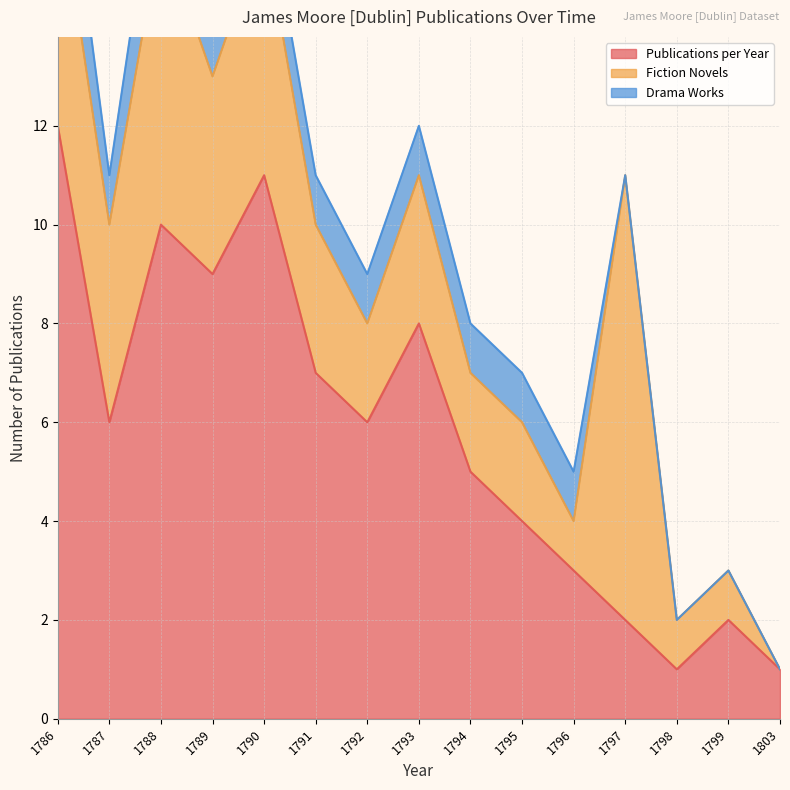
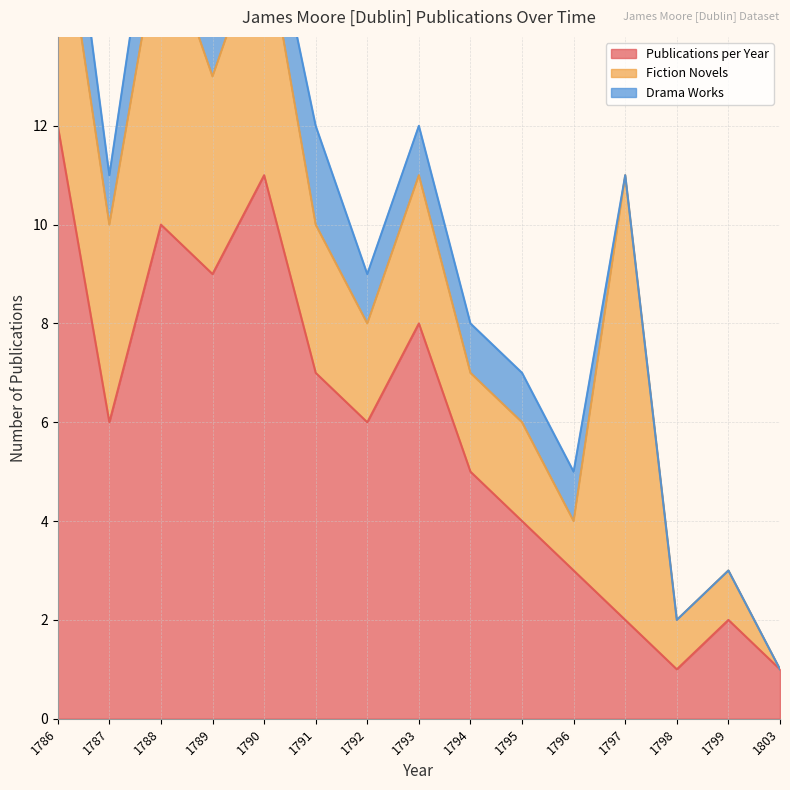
  {
    "Publications per Year": {
      "1786": 12,
      "1787": 6,
      "1788": 10,
      "1789": 9,
      "1790": 11,
      "1791": 7,
      "1792": 6,
      "1793": 8,
      "1794": 5,
      "1795": 4,
      "1796": 3,
      "1797": 2,
      "1798": 1,
      "1799": 2
    },
    "Fiction Novels": {
      "1787": 4,
      "1789": 4,
      "1791": 3,
      "1792": 2,
      "1793": 3,
      "1794": 2,
      "1795": 2,
      "1796": 1
    },
    "Drama Works": {
      "1787": 1,
-     "1791": 1,
+     "1791": 2,
      "1792": 1,
      "1793": 1,
      "1794": 1,
      "1795": 1,
      "1796": 1
    }
  }
